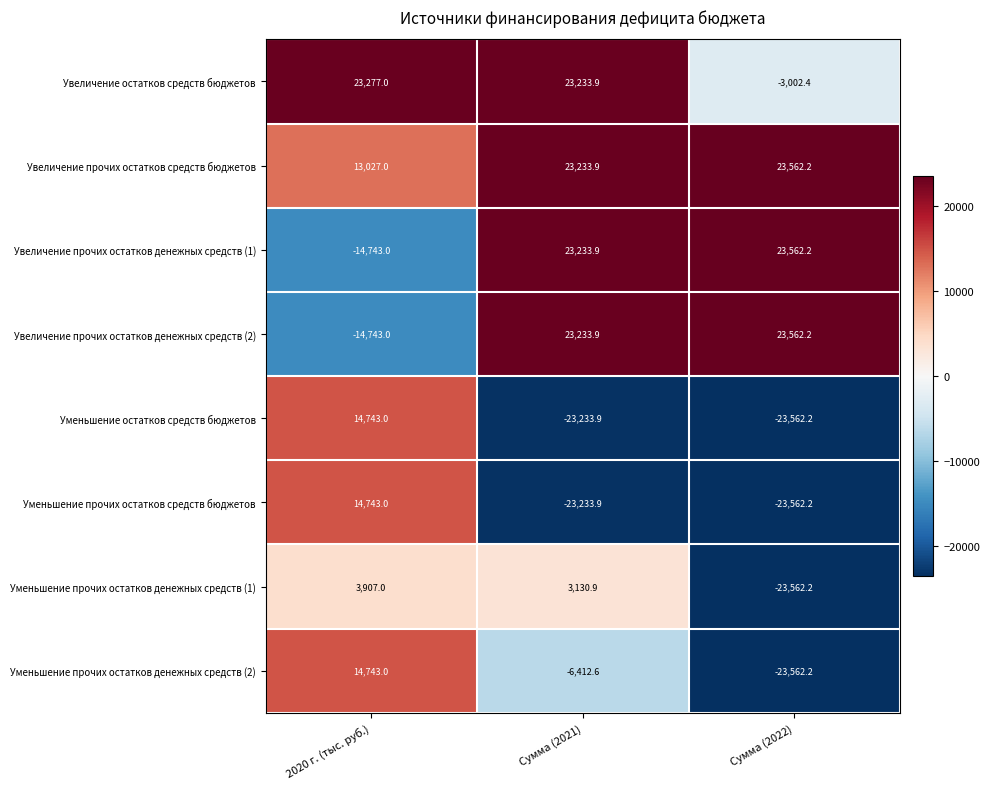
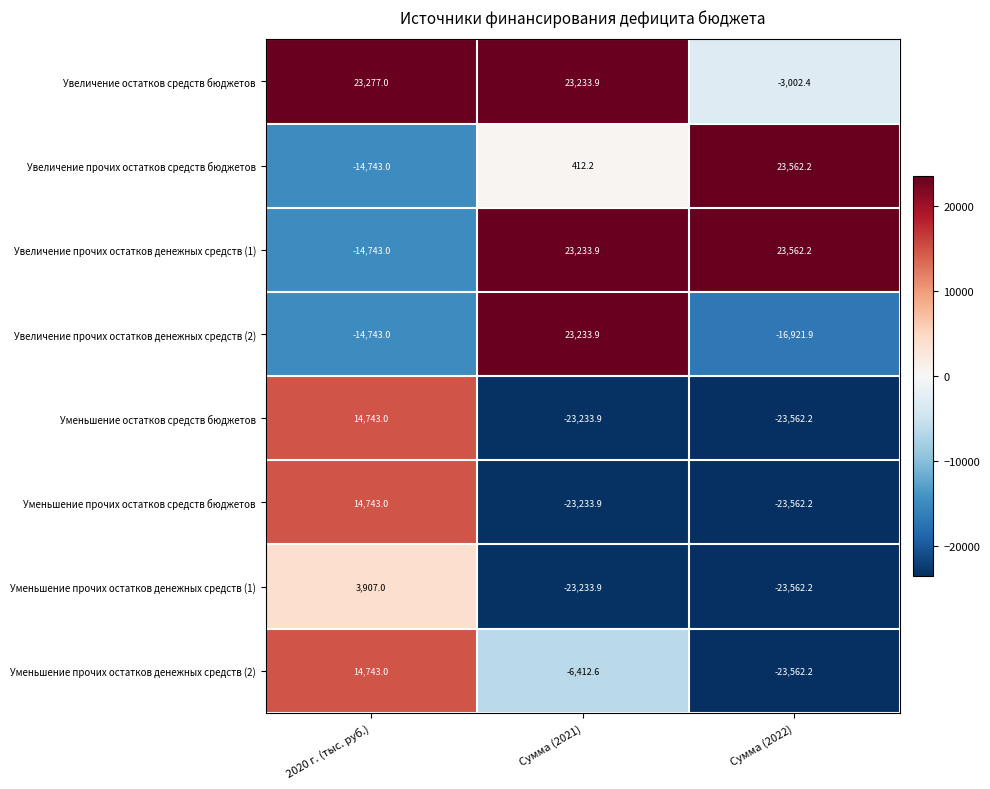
  {
    "Увеличение остатков средств бюджетов": {
      "2020 г. (тыс. руб.)": "23,277.0",
      "Сумма (2021)": "23,233.9",
      "Сумма (2022)": "-3,002.4"
    },
    "Увеличение прочих остатков средств бюджетов": {
-     "2020 г. (тыс. руб.)": "13,027.0",
-     "Сумма (2021)": "23,233.9",
+     "2020 г. (тыс. руб.)": "-14,743.0",
+     "Сумма (2021)": "412.2",
      "Сумма (2022)": "23,562.2"
    },
    "Увеличение прочих остатков денежных средств (1)": {
      "2020 г. (тыс. руб.)": "-14,743.0",
      "Сумма (2021)": "23,233.9",
      "Сумма (2022)": "23,562.2"
    },
    "Увеличение прочих остатков денежных средств (2)": {
      "2020 г. (тыс. руб.)": "-14,743.0",
      "Сумма (2021)": "23,233.9",
-     "Сумма (2022)": "23,562.2"
+     "Сумма (2022)": "-16,921.9"
    },
    "Уменьшение остатков средств бюджетов": {
      "2020 г. (тыс. руб.)": "14,743.0",
      "Сумма (2021)": "-23,233.9",
      "Сумма (2022)": "-23,562.2"
    },
    "Уменьшение прочих остатков средств бюджетов": {
      "2020 г. (тыс. руб.)": "14,743.0",
      "Сумма (2021)": "-23,233.9",
      "Сумма (2022)": "-23,562.2"
    },
    "Уменьшение прочих остатков денежных средств (1)": {
      "2020 г. (тыс. руб.)": "3,907.0",
-     "Сумма (2021)": "3,130.9",
+     "Сумма (2021)": "-23,233.9",
      "Сумма (2022)": "-23,562.2"
    },
    "Уменьшение прочих остатков денежных средств (2)": {
      "2020 г. (тыс. руб.)": "14,743.0",
      "Сумма (2021)": "-6,412.6",
      "Сумма (2022)": "-23,562.2"
    }
  }
